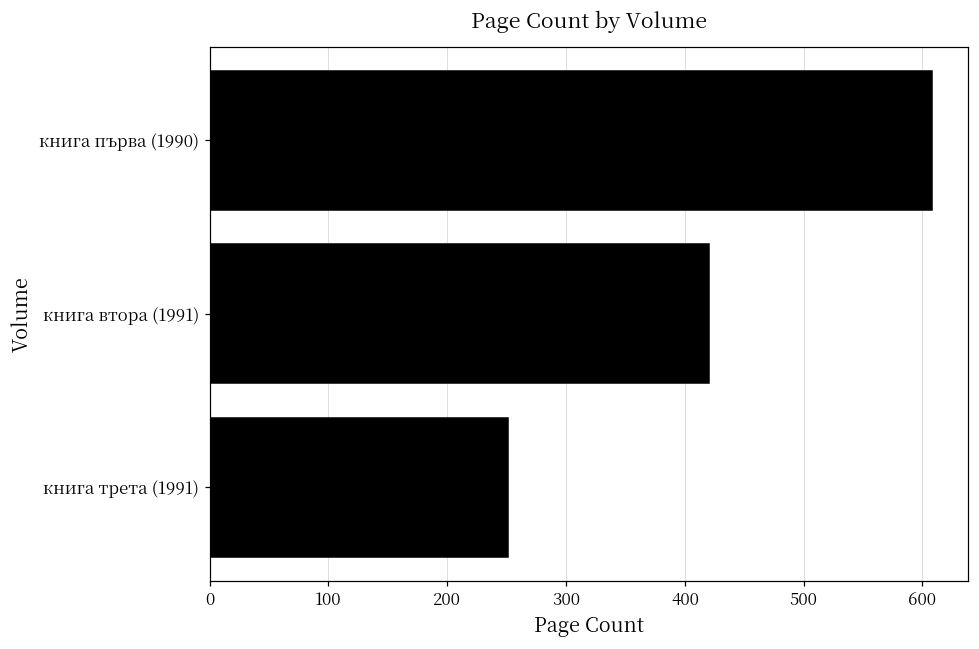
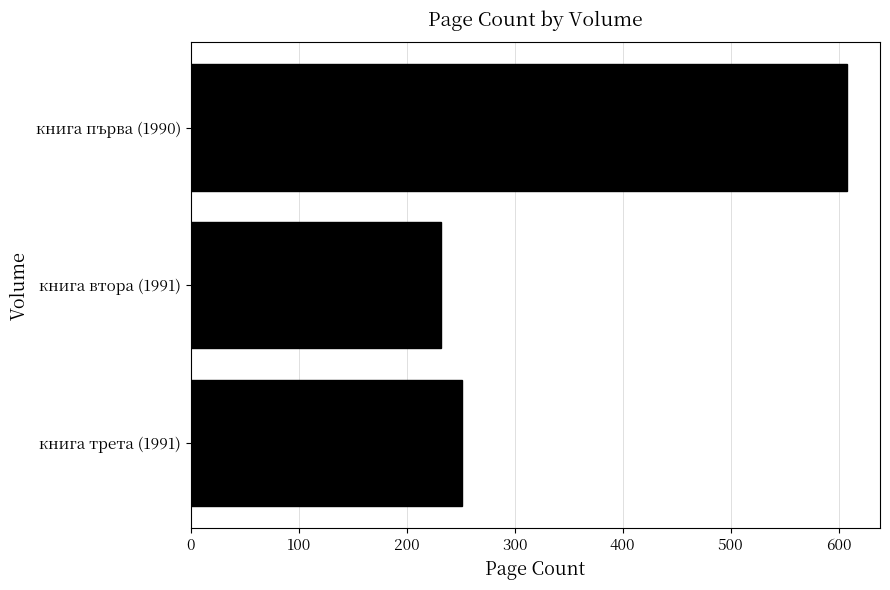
  {
    "книга първа (1990)": 608,
-   "книга втора (1991)": 420,
+   "книга втора (1991)": 232,
    "книга трета (1991)": 251
  }
